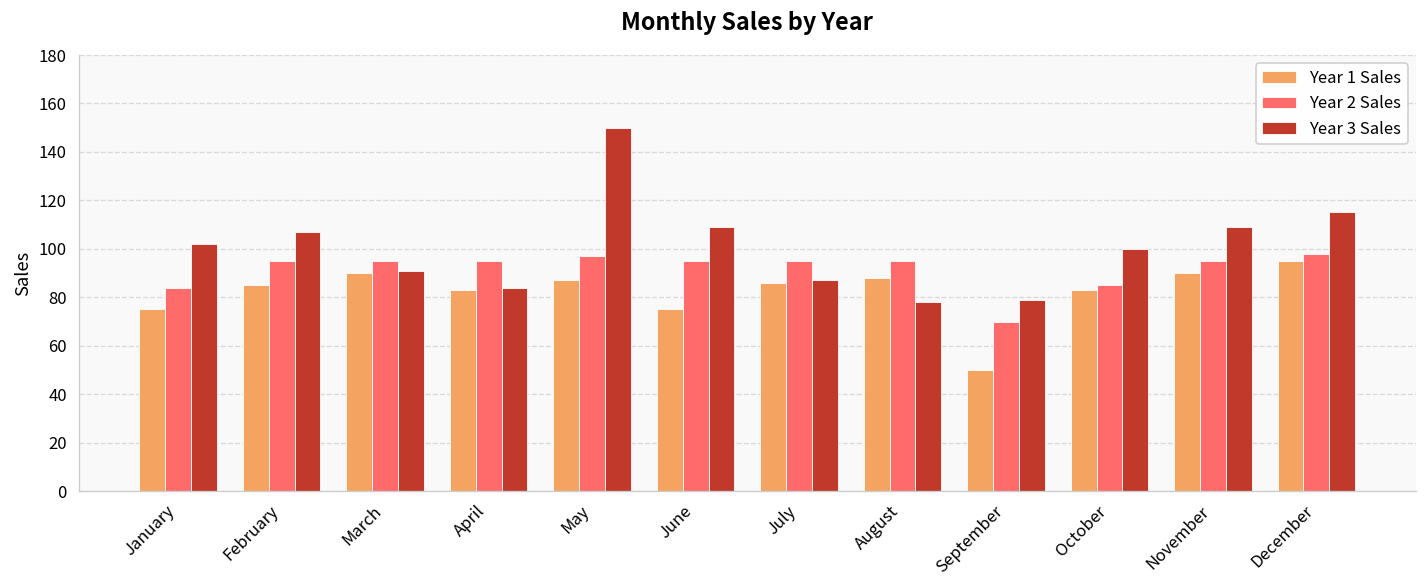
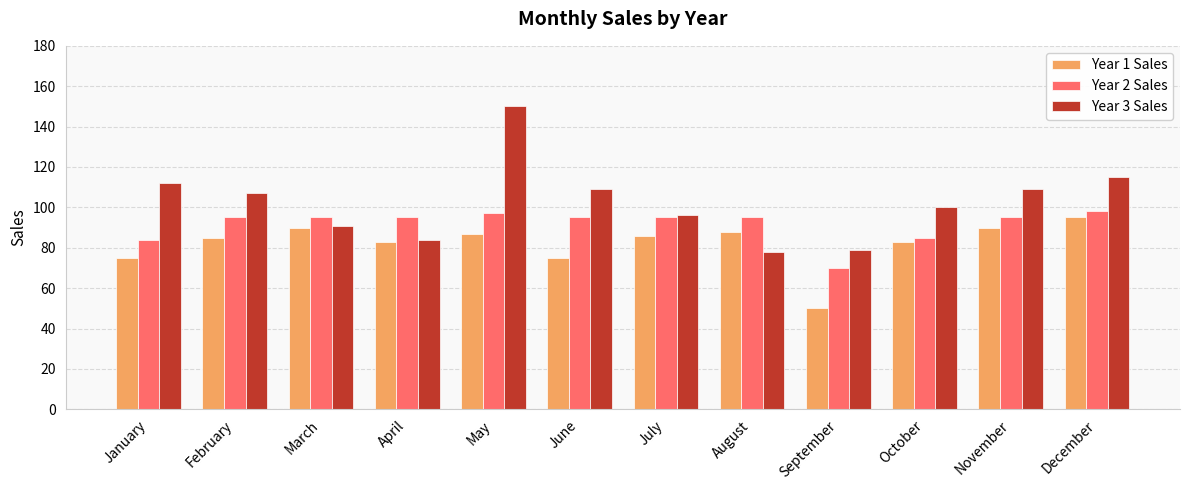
  {
    "Year 3 Sales": {
-     "January": 102,
+     "January": 112,
      "February": 107,
      "March": 91,
      "April": 84,
      "May": 150,
      "June": 109,
-     "July": 87,
+     "July": 96,
      "August": 78,
      "September": 79,
      "October": 100,
      "November": 109,
      "December": 115
    }
  }
